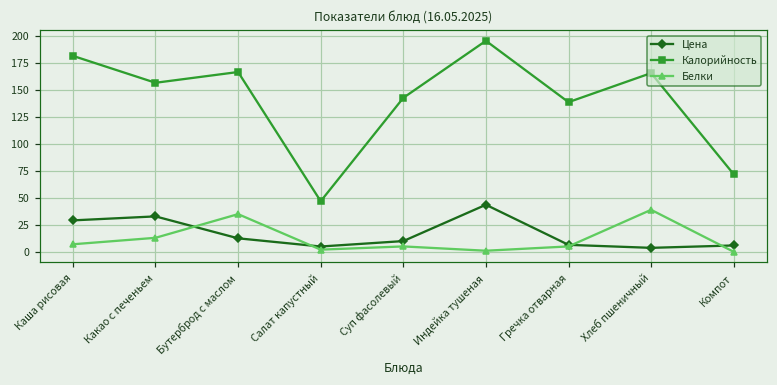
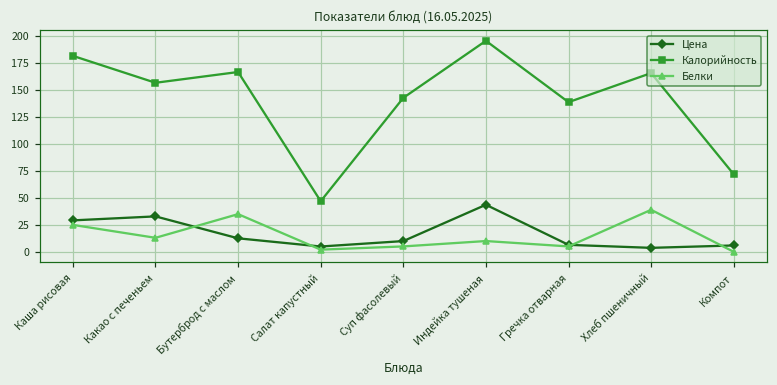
  {
    "Белки": {
-     "Каша рисовая": 10,
+     "Каша рисовая": 30,
      "Какао с печеньем": 10,
      "Бутерброд с маслом": 40,
      "Салат капустный": 0,
      "Суп фасолевый": 10,
-     "Индейка тушеная": 0,
+     "Индейка тушеная": 10,
      "Хлеб пшеничный": 40,
      "Компот": 0
    }
  }
